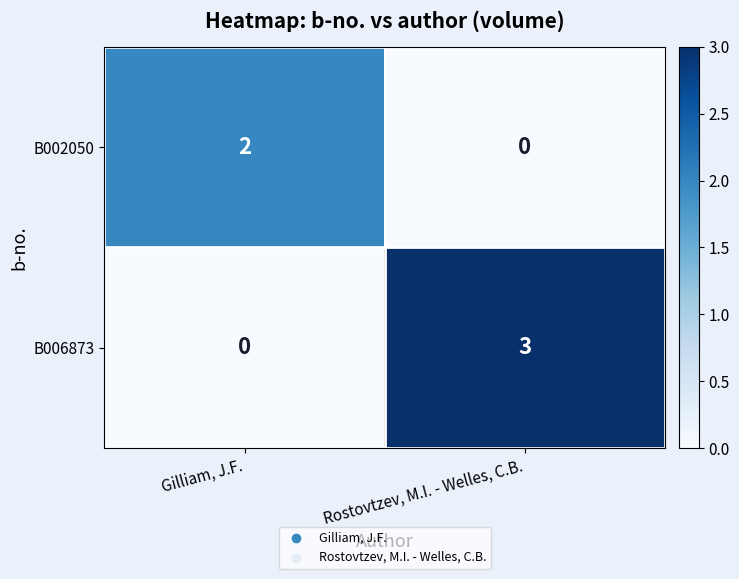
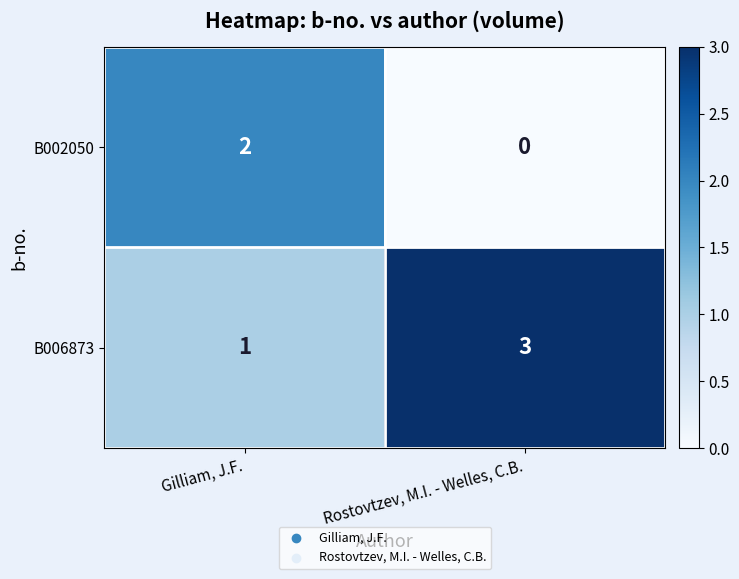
  {
    "B002050": {
      "Gilliam, J.F.": 2,
      "Rostovtzev, M.I. - Welles, C.B.": 0
    },
    "B006873": {
-     "Gilliam, J.F.": 0,
+     "Gilliam, J.F.": 1,
      "Rostovtzev, M.I. - Welles, C.B.": 3
    }
  }
